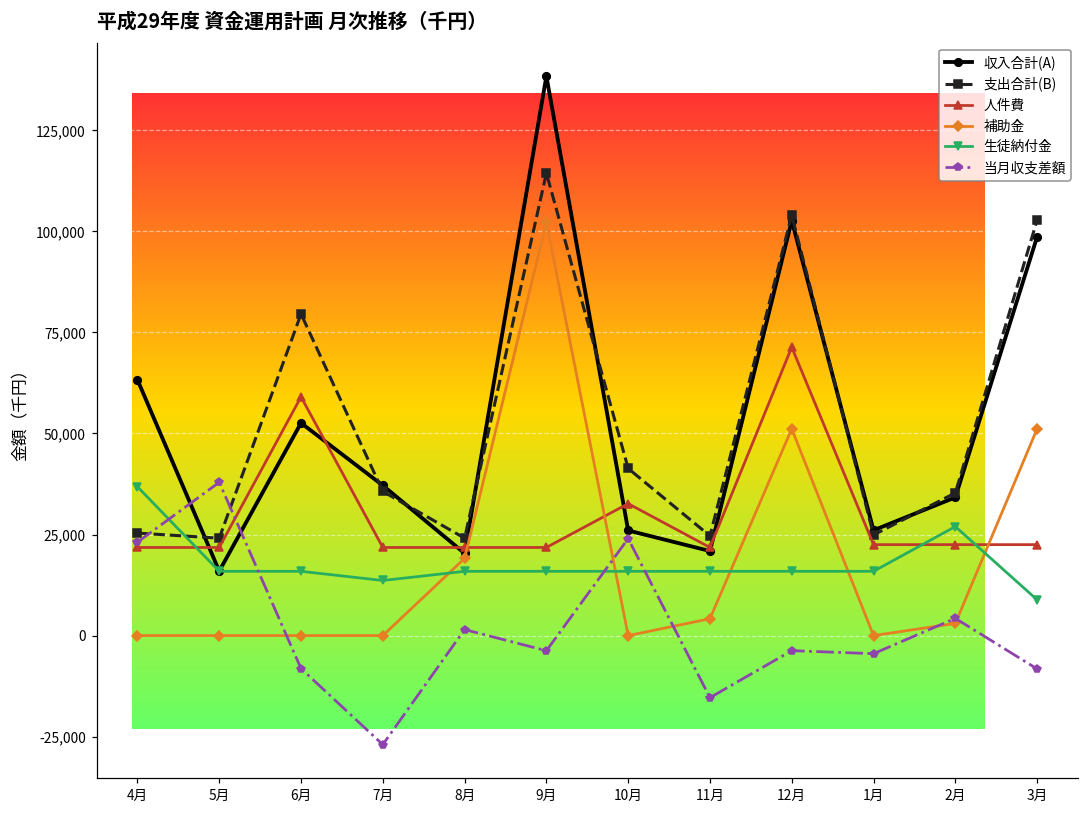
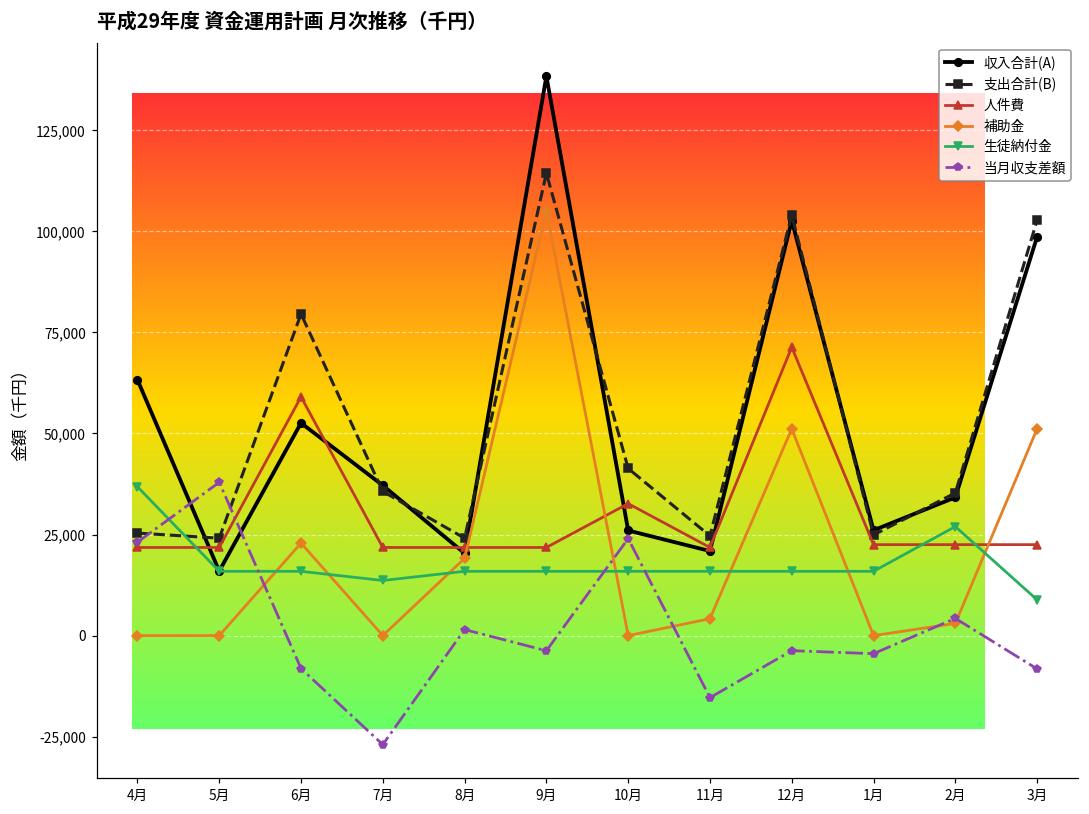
  {
    "人件費": {
      "4月": "22,000",
      "5月": "22,000",
      "6月": "59,000",
      "7月": "22,000",
      "8月": "22,000",
      "9月": "22,000",
      "10月": "33,000",
      "11月": "22,000",
      "12月": "71,000",
      "1月": "23,000",
      "2月": "23,000",
      "3月": "23,000"
    },
    "補助金": {
      "4月": "0",
      "5月": "0",
-     "6月": "0",
+     "6月": "23,000",
      "7月": "0",
      "8月": "19,000",
-     "9月": "102,000",
+     "9月": "105,000",
      "10月": "0",
      "11月": "4,000",
      "12月": "51,000",
      "1月": "0",
      "2月": "3,000",
      "3月": "51,000"
    },
    "生徒納付金": {
      "4月": "37,000",
      "6月": "16,000",
      "7月": "14,000",
      "8月": "16,000",
      "9月": "16,000",
      "10月": "16,000",
      "11月": "16,000",
      "12月": "16,000",
      "1月": "16,000",
      "2月": "27,000",
      "3月": "9,000"
    },
    "当月収支差額": {
      "4月": "23,000",
      "5月": "38,000",
      "6月": "-8,000",
      "7月": "-27,000",
      "8月": "1,000",
      "9月": "-4,000",
      "10月": "24,000",
      "11月": "-15,000",
      "12月": "-4,000",
      "1月": "-4,000",
      "2月": "4,000",
      "3月": "-8,000"
    }
  }
